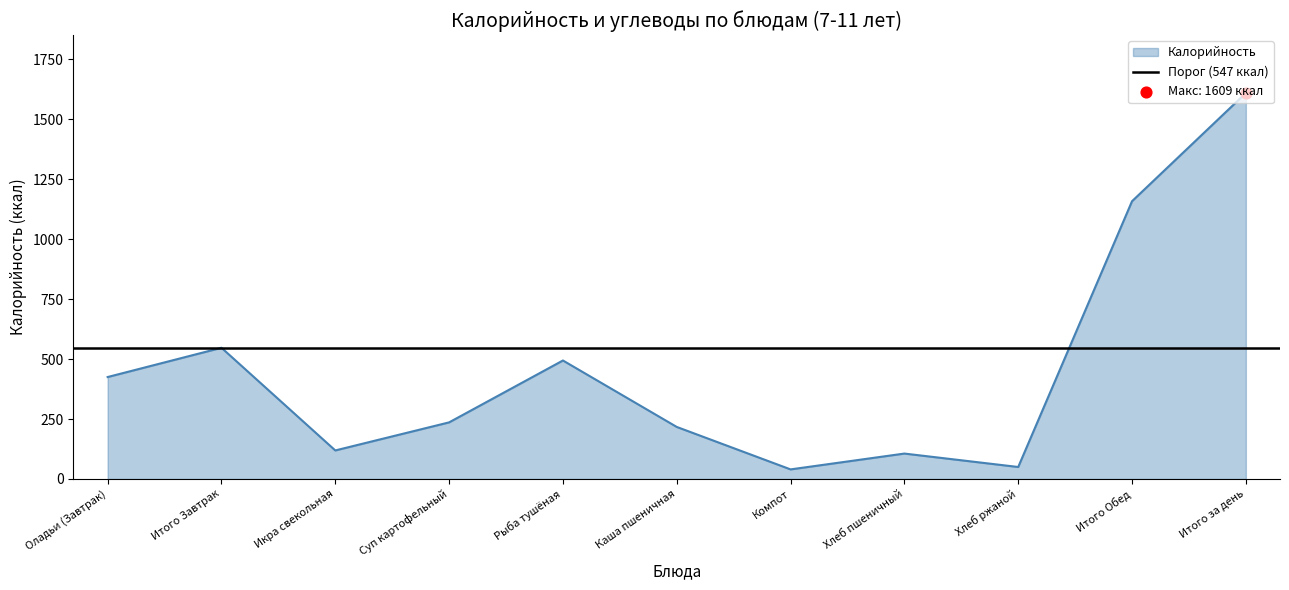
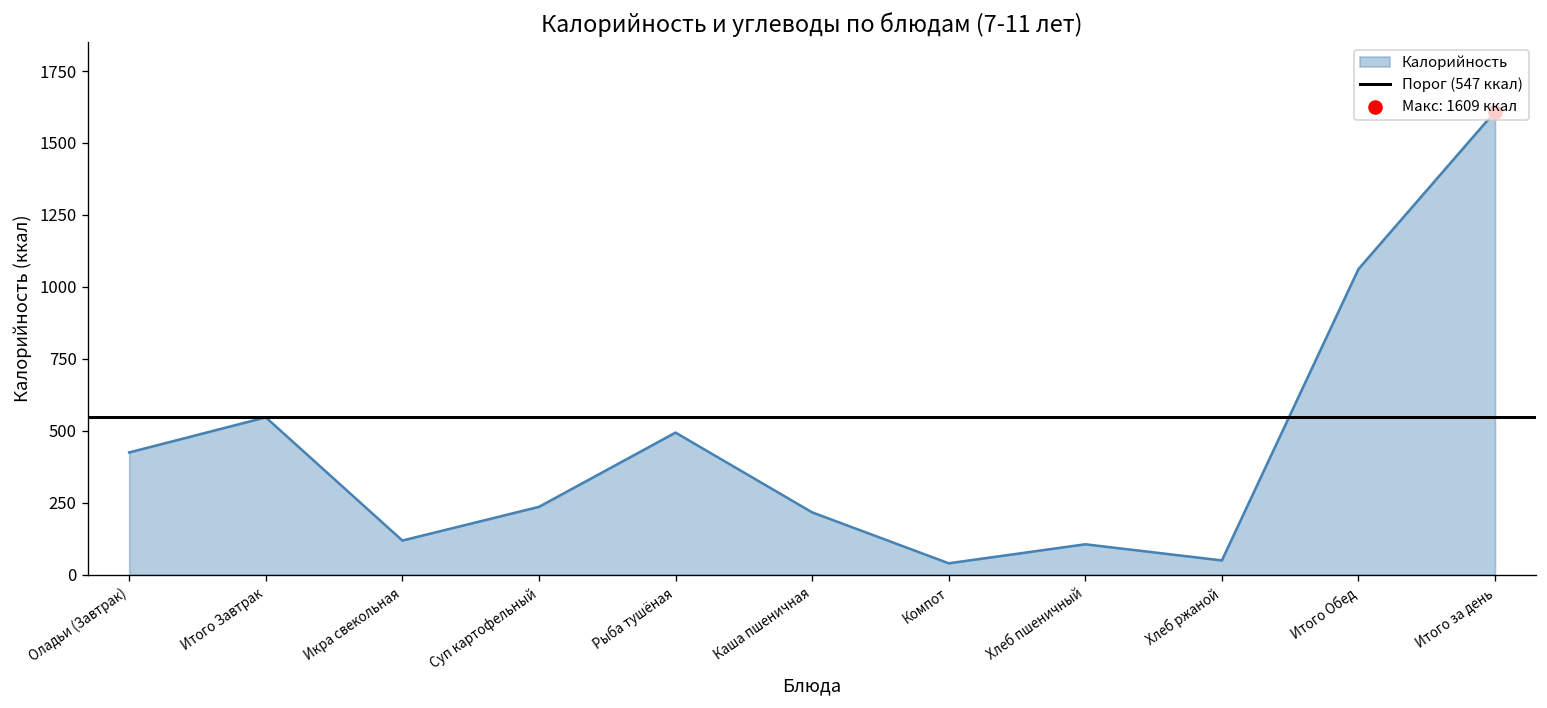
  {
    "Калорийность": {
      "Оладьи (Завтрак)": 430,
      "Итого Завтрак": 550,
      "Икра свекольная": 120,
      "Суп картофельный": 240,
      "Рыба тушёная": 490,
      "Каша пшеничная": 220,
      "Компот": 40,
      "Хлеб пшеничный": 110,
      "Хлеб ржаной": 50,
-     "Итого Обед": 1160
+     "Итого Обед": 1060
    }
  }
